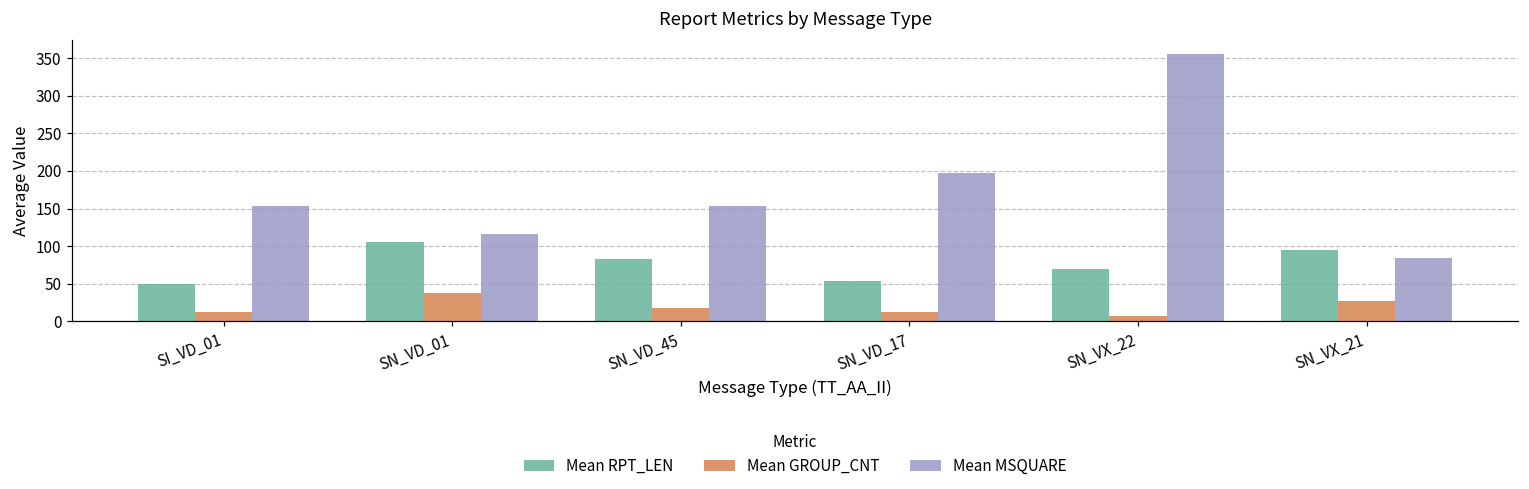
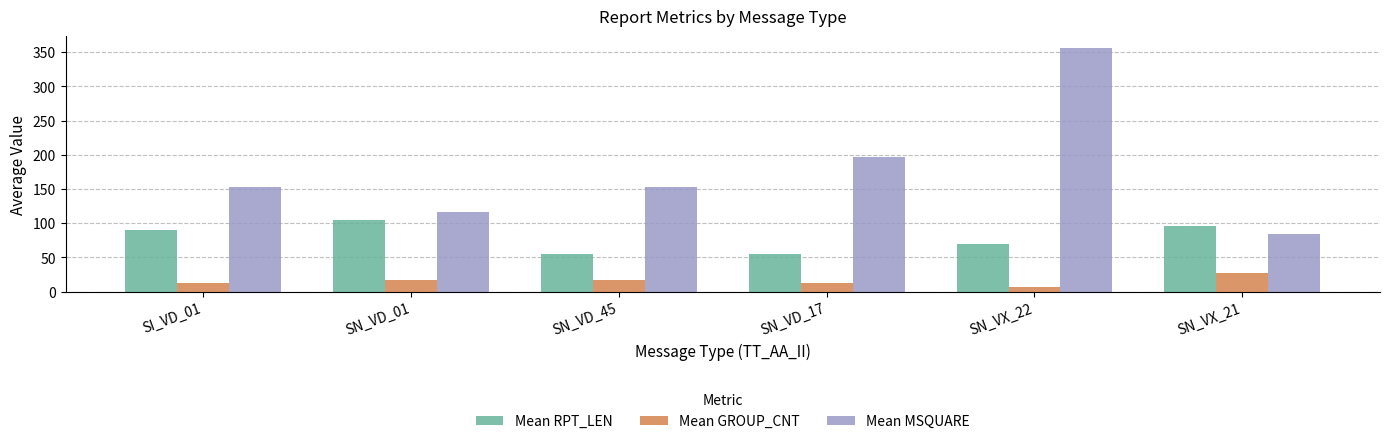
  {
    "Mean RPT_LEN": {
-     "SI_VD_01": 50,
+     "SI_VD_01": 90,
      "SN_VD_01": 110,
-     "SN_VD_45": 80,
+     "SN_VD_45": 50,
      "SN_VD_17": 50,
      "SN_VX_22": 70,
      "SN_VX_21": 100
    },
    "Mean GROUP_CNT": {
      "SI_VD_01": 10,
-     "SN_VD_01": 40,
+     "SN_VD_01": 20,
      "SN_VD_45": 20,
      "SN_VD_17": 10,
      "SN_VX_22": 10,
      "SN_VX_21": 30
    },
    "Mean MSQUARE": {
      "SI_VD_01": 150,
      "SN_VD_01": 120,
      "SN_VD_45": 150,
      "SN_VD_17": 200,
      "SN_VX_22": 360,
      "SN_VX_21": 80
    }
  }
